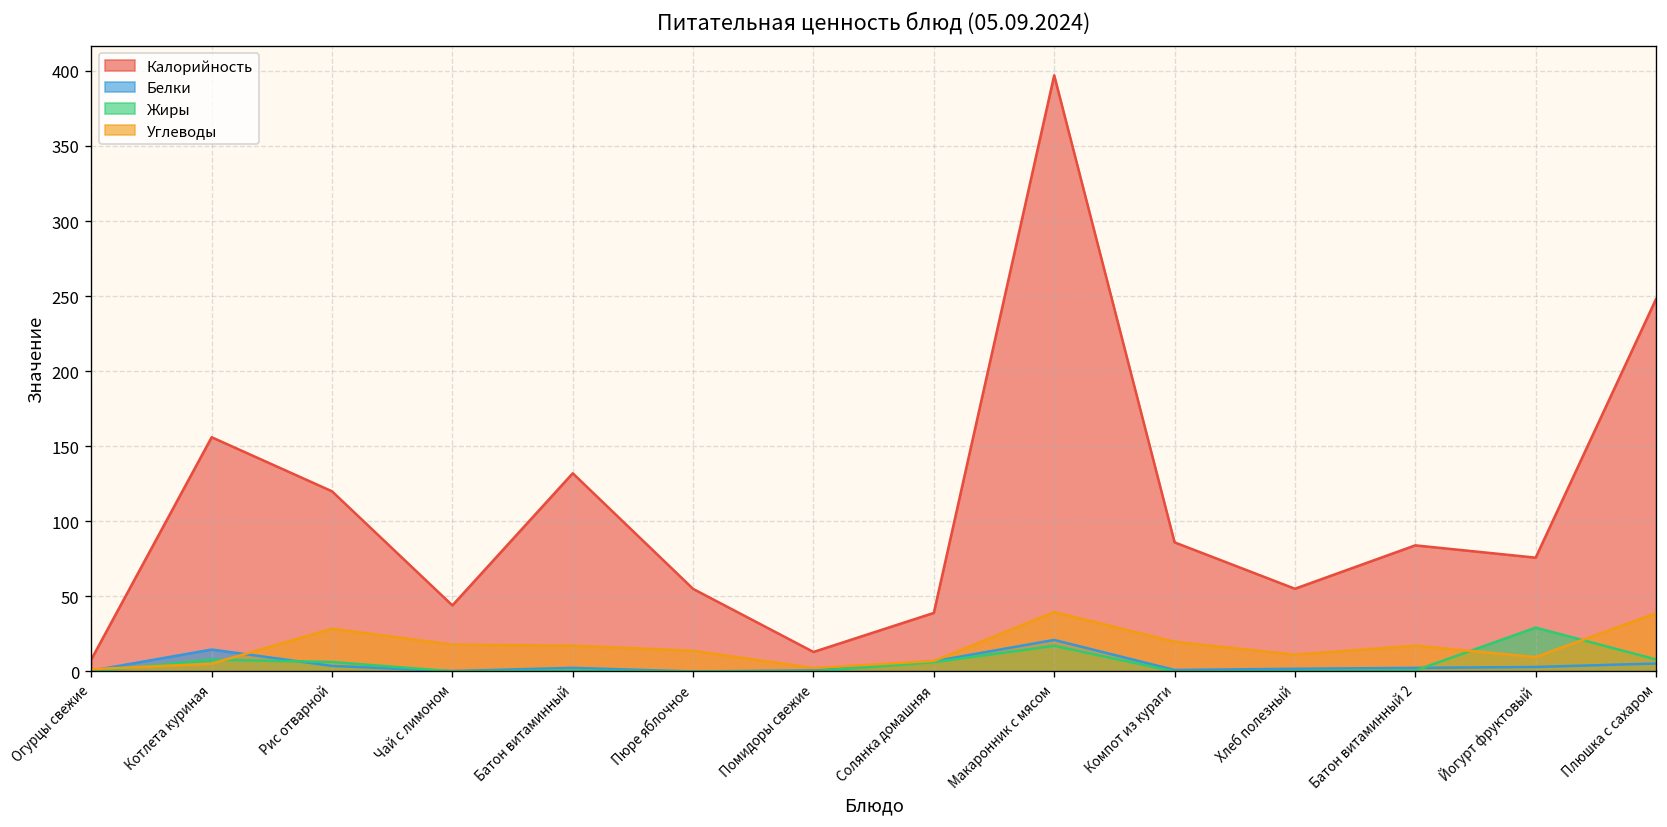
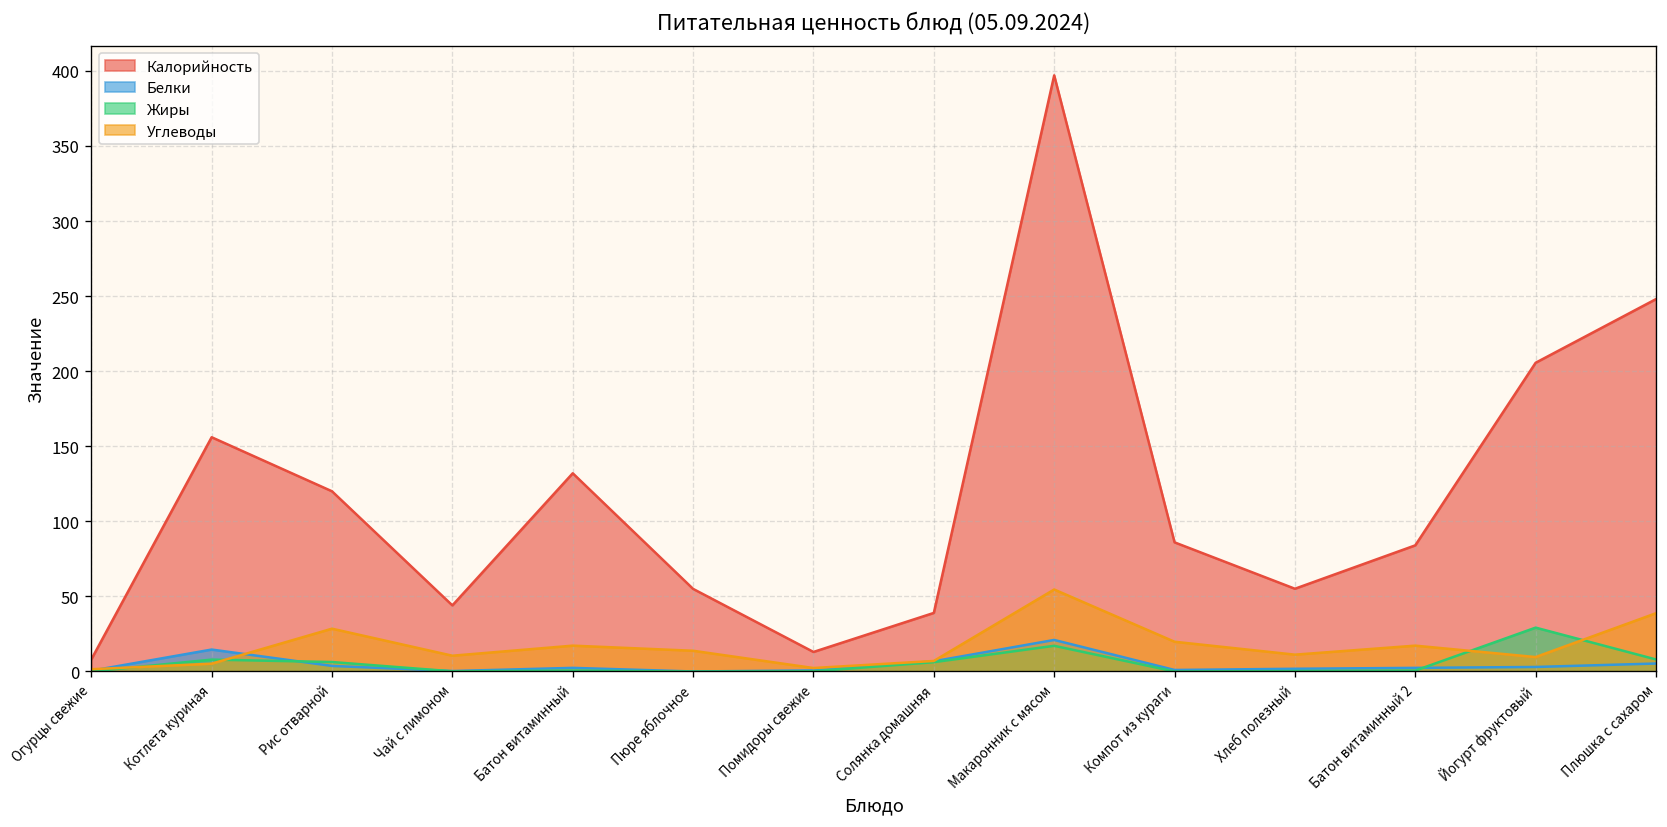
  {
    "Калорийность": {
      "Огурцы свежие": 8,
      "Котлета куриная": 156,
      "Рис отварной": 120,
      "Чай с лимоном": 44,
      "Батон витаминный": 132,
      "Пюре яблочное": 55,
      "Помидоры свежие": 13,
      "Солянка домашняя": 39,
      "Макаронник с мясом": 397,
      "Компот из кураги": 86,
      "Хлеб полезный": 55,
      "Батон витаминный 2": 84,
-     "Йогурт фруктовый": 76,
+     "Йогурт фруктовый": 206,
      "Плюшка с сахаром": 248
    },
    "Белки": {
      "Котлета куриная": 15,
      "Рис отварной": 4,
      "Макаронник с мясом": 21,
      "Йогурт фруктовый": 3,
      "Плюшка с сахаром": 5
    },
    "Жиры": {
      "Котлета куриная": 8,
      "Рис отварной": 6,
      "Макаронник с мясом": 17,
      "Йогурт фруктовый": 29,
      "Плюшка с сахаром": 8
    },
    "Углеводы": {
      "Котлета куриная": 5,
      "Рис отварной": 29,
-     "Чай с лимоном": 18,
+     "Чай с лимоном": 11,
      "Батон витаминный": 17,
      "Пюре яблочное": 14,
-     "Макаронник с мясом": 40,
+     "Макаронник с мясом": 55,
      "Компот из кураги": 20,
      "Хлеб полезный": 11,
      "Батон витаминный 2": 17,
      "Йогурт фруктовый": 10,
      "Плюшка с сахаром": 39
    }
  }
